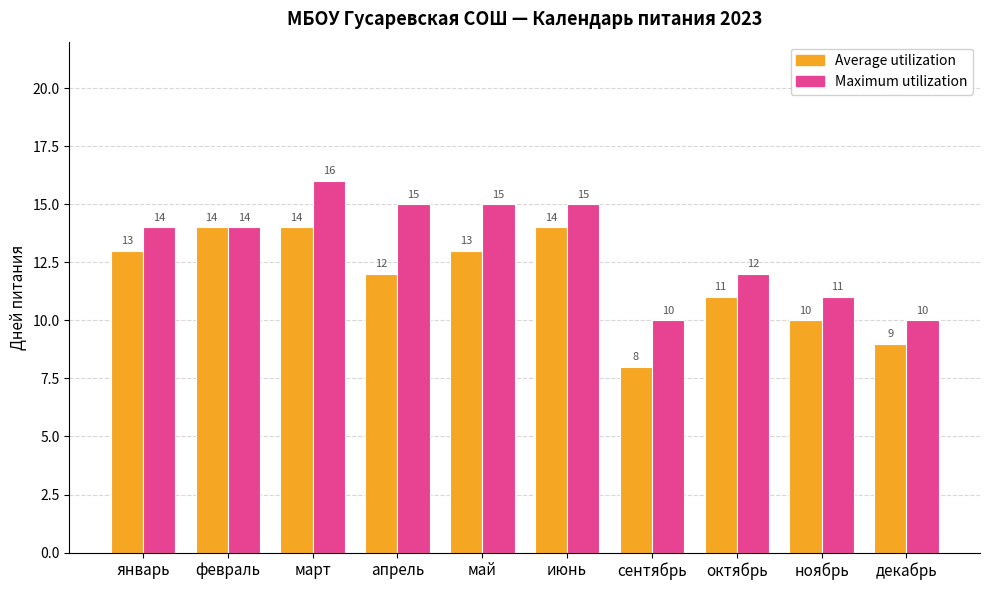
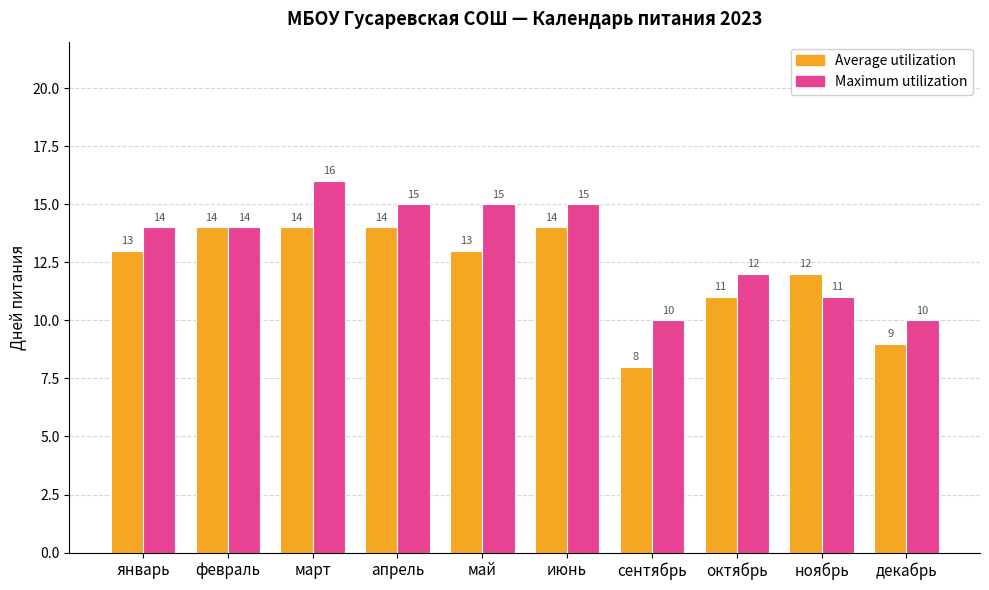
  {
    "Average utilization": {
      "январь": 13,
      "февраль": 14,
      "март": 14,
-     "апрель": 12,
+     "апрель": 14,
      "май": 13,
      "июнь": 14,
      "сентябрь": 8,
      "октябрь": 11,
-     "ноябрь": 10,
+     "ноябрь": 12,
      "декабрь": 9
    },
    "Maximum utilization": {
      "январь": 14,
      "февраль": 14,
      "март": 16,
      "апрель": 15,
      "май": 15,
      "июнь": 15,
      "сентябрь": 10,
      "октябрь": 12,
      "ноябрь": 11,
      "декабрь": 10
    }
  }
